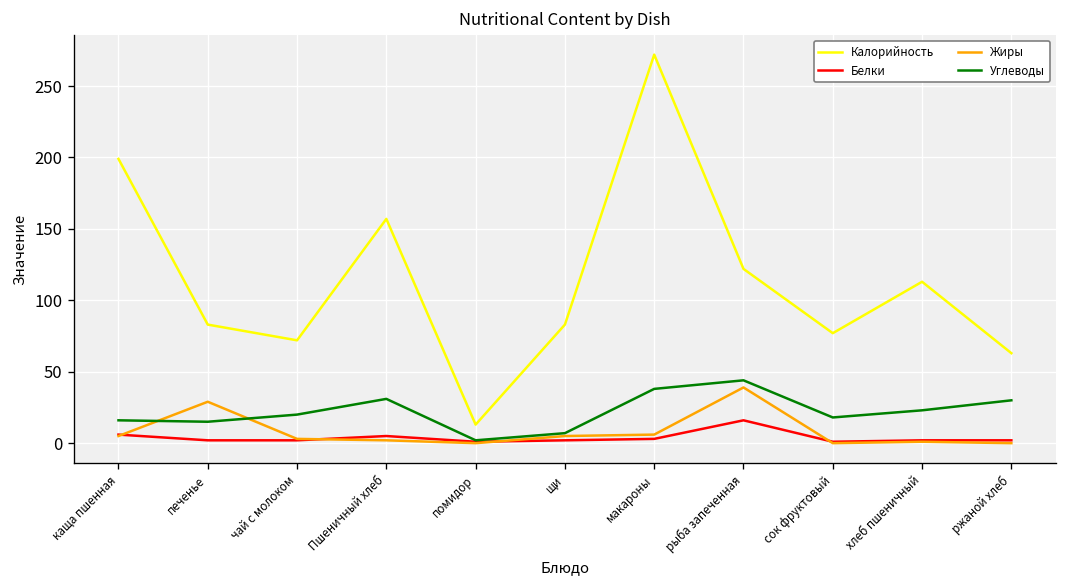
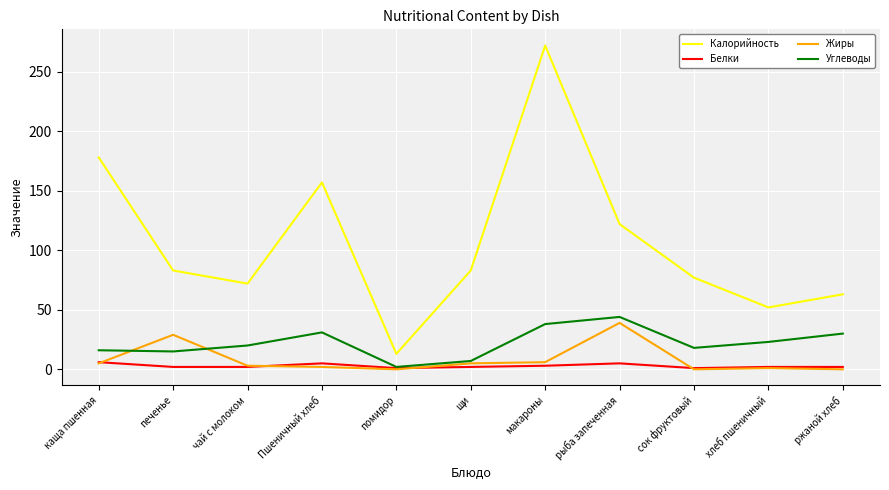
  {
    "Калорийность": {
-     "каща пшенная": 199,
+     "каща пшенная": 178,
      "печенье": 83,
      "чай с молоком": 72,
      "Пшеничный хлеб": 157,
      "помидор": 13,
      "щи": 83,
      "макароны": 272,
      "рыба запеченная": 122,
      "сок фруктовый": 77,
-     "хлеб пшеничный": 113,
+     "хлеб пшеничный": 52,
      "ржаной хлеб": 63
    },
    "Белки": {
      "печенье": 2,
      "Пшеничный хлеб": 5,
      "щи": 2,
      "макароны": 3,
-     "рыба запеченная": 16
+     "рыба запеченная": 5
    },
    "Жиры": {
      "печенье": 29,
      "Пшеничный хлеб": 2,
      "макароны": 6,
      "рыба запеченная": 39
    },
    "Углеводы": {
      "каща пшенная": 16,
      "печенье": 15,
      "чай с молоком": 20,
      "Пшеничный хлеб": 31,
      "макароны": 38,
      "рыба запеченная": 44,
      "сок фруктовый": 18,
      "хлеб пшеничный": 23,
      "ржаной хлеб": 30
    }
  }
